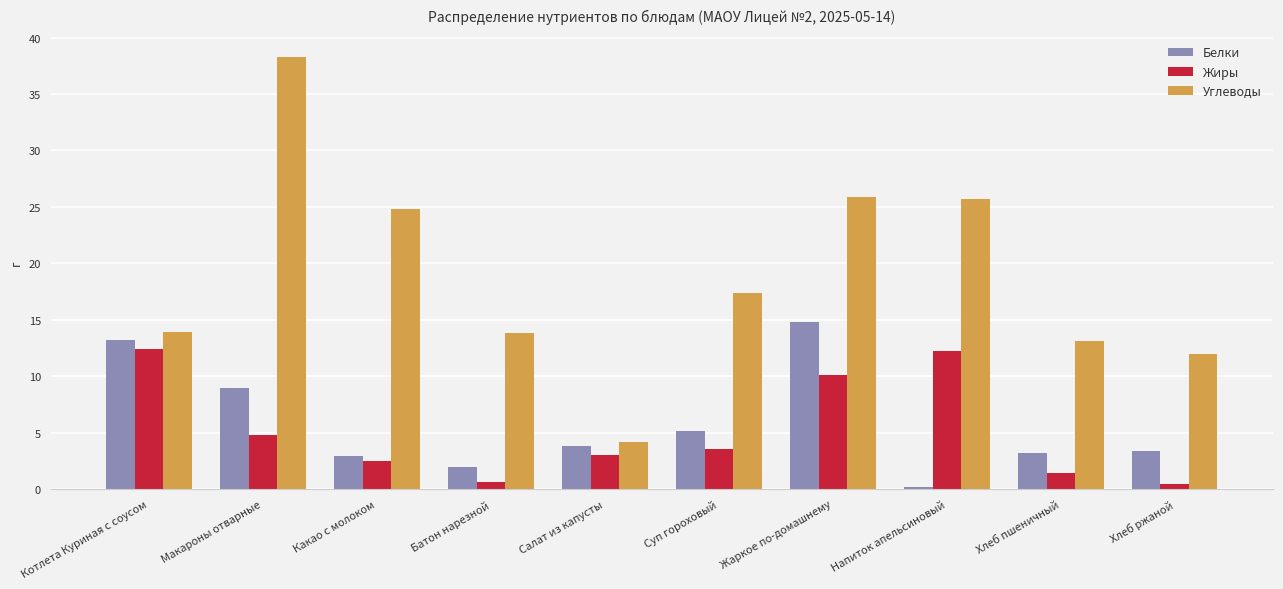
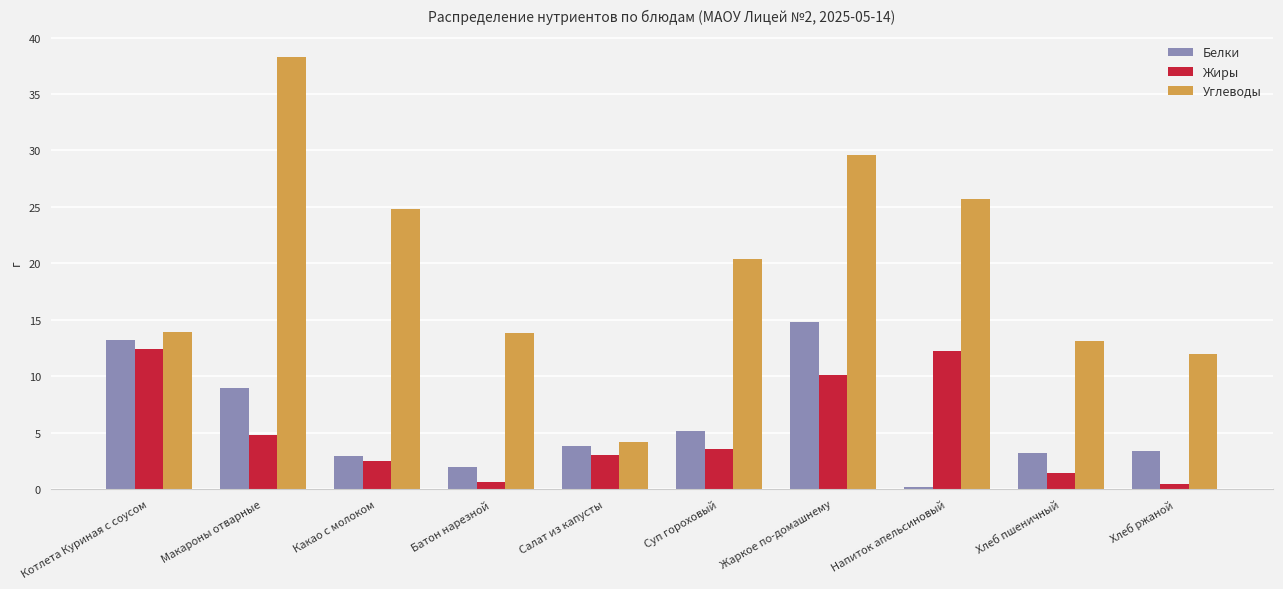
  {
    "Белки": {
      "Котлета Куриная с соусом": 13.2,
      "Макароны отварные": 9.0,
      "Какао с молоком": 2.9,
      "Батон нарезной": 2.0,
      "Салат из капусты": 3.8,
      "Суп гороховый": 5.1,
      "Жаркое по-домашнему": 14.8,
      "Хлеб пшеничный": 3.2,
      "Хлеб ржаной": 3.4
    },
    "Жиры": {
      "Котлета Куриная с соусом": 12.4,
      "Макароны отварные": 4.8,
      "Какао с молоком": 2.5,
      "Батон нарезной": 0.6,
      "Салат из капусты": 3.1,
      "Суп гороховый": 3.6,
      "Жаркое по-домашнему": 10.2,
      "Напиток апельсиновый": 12.2,
      "Хлеб пшеничный": 1.4,
      "Хлеб ржаной": 0.5
    },
    "Углеводы": {
      "Котлета Куриная с соусом": 14.0,
      "Макароны отварные": 38.3,
      "Какао с молоком": 24.8,
      "Батон нарезной": 13.8,
      "Салат из капусты": 4.1,
-     "Суп гороховый": 17.4,
-     "Жаркое по-домашнему": 25.9,
+     "Суп гороховый": 20.4,
+     "Жаркое по-домашнему": 29.6,
      "Напиток апельсиновый": 25.7,
      "Хлеб пшеничный": 13.1,
      "Хлеб ржаной": 12.0
    }
  }
